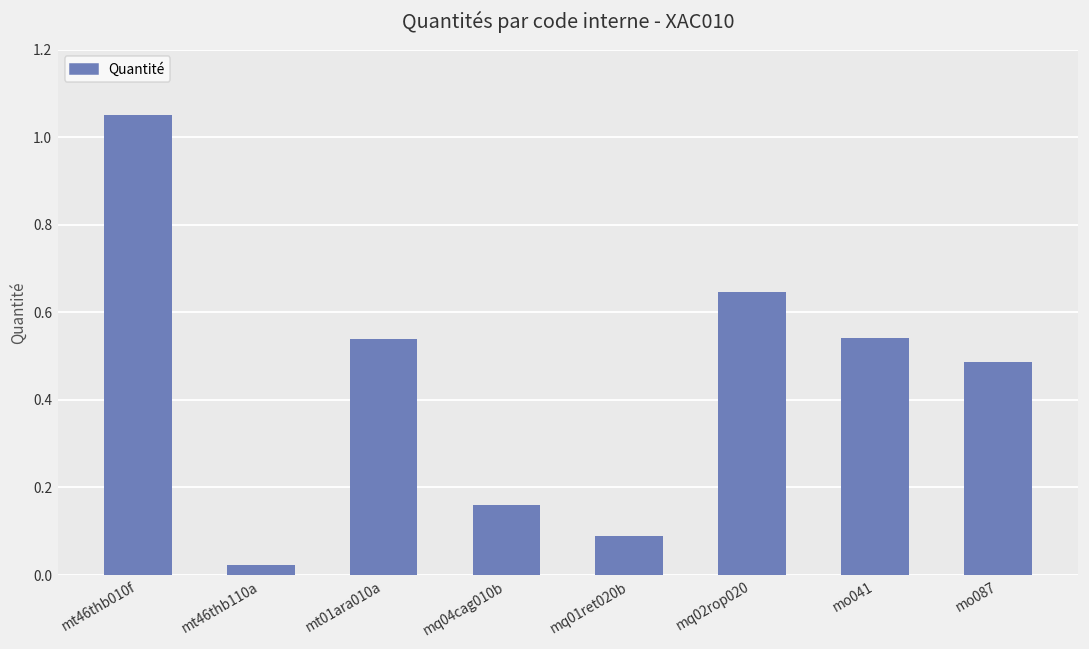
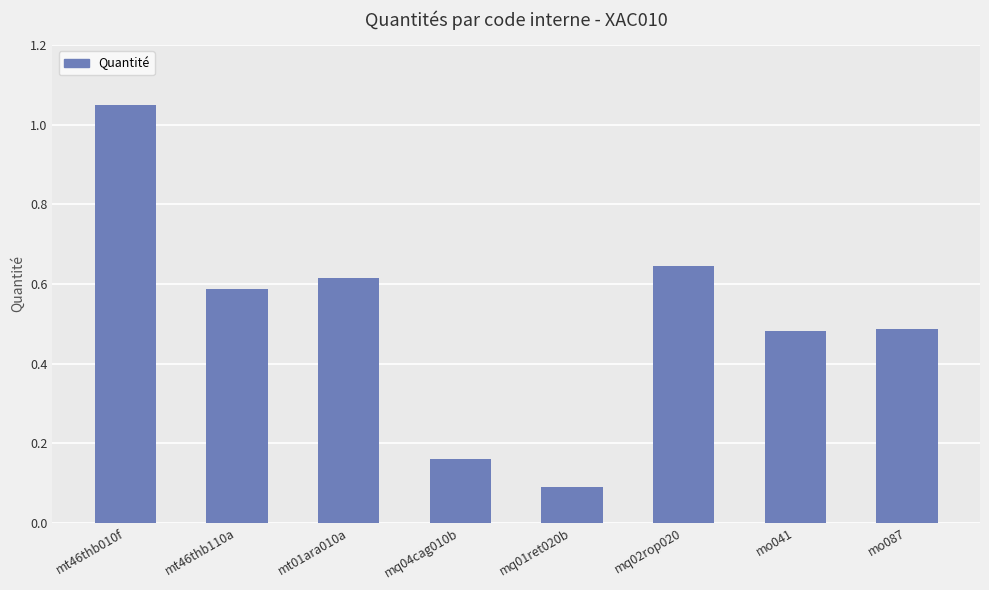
  {
    "mt46thb010f": 1.05,
-   "mt46thb110a": 0.02,
-   "mt01ara010a": 0.54,
+   "mt46thb110a": 0.59,
+   "mt01ara010a": 0.61,
    "mq04cag010b": 0.16,
    "mq01ret020b": 0.09,
    "mq02rop020": 0.65,
-   "mo041": 0.54,
+   "mo041": 0.48,
    "mo087": 0.49
  }
